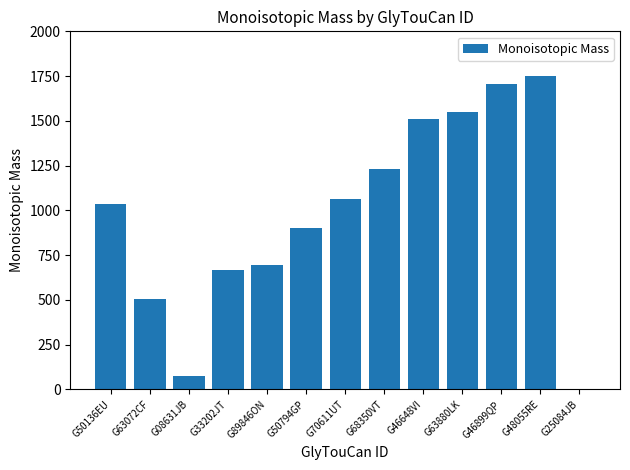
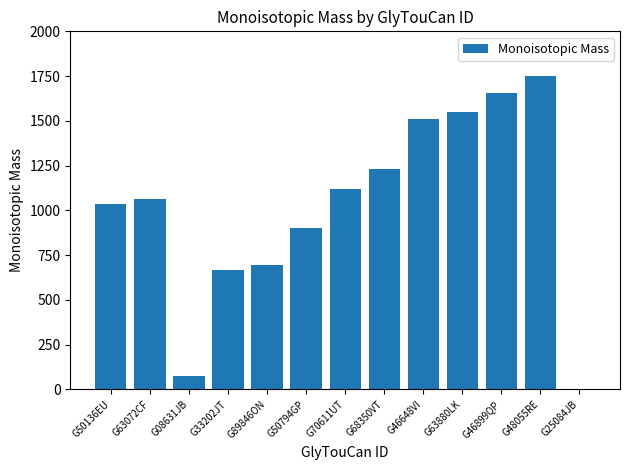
  {
    "G50136EU": 1030,
-   "G63072CF": 510,
+   "G63072CF": 1060,
    "G08631JB": 80,
    "G33202JT": 670,
    "G89846ON": 700,
    "G50794GP": 900,
-   "G70611UT": 1060,
+   "G70611UT": 1120,
    "G68350VT": 1230,
    "G46648VI": 1510,
    "G63880LK": 1550,
-   "G46899QP": 1710,
+   "G46899QP": 1650,
    "G48055RE": 1750,
    "G25084JB": 0
  }
